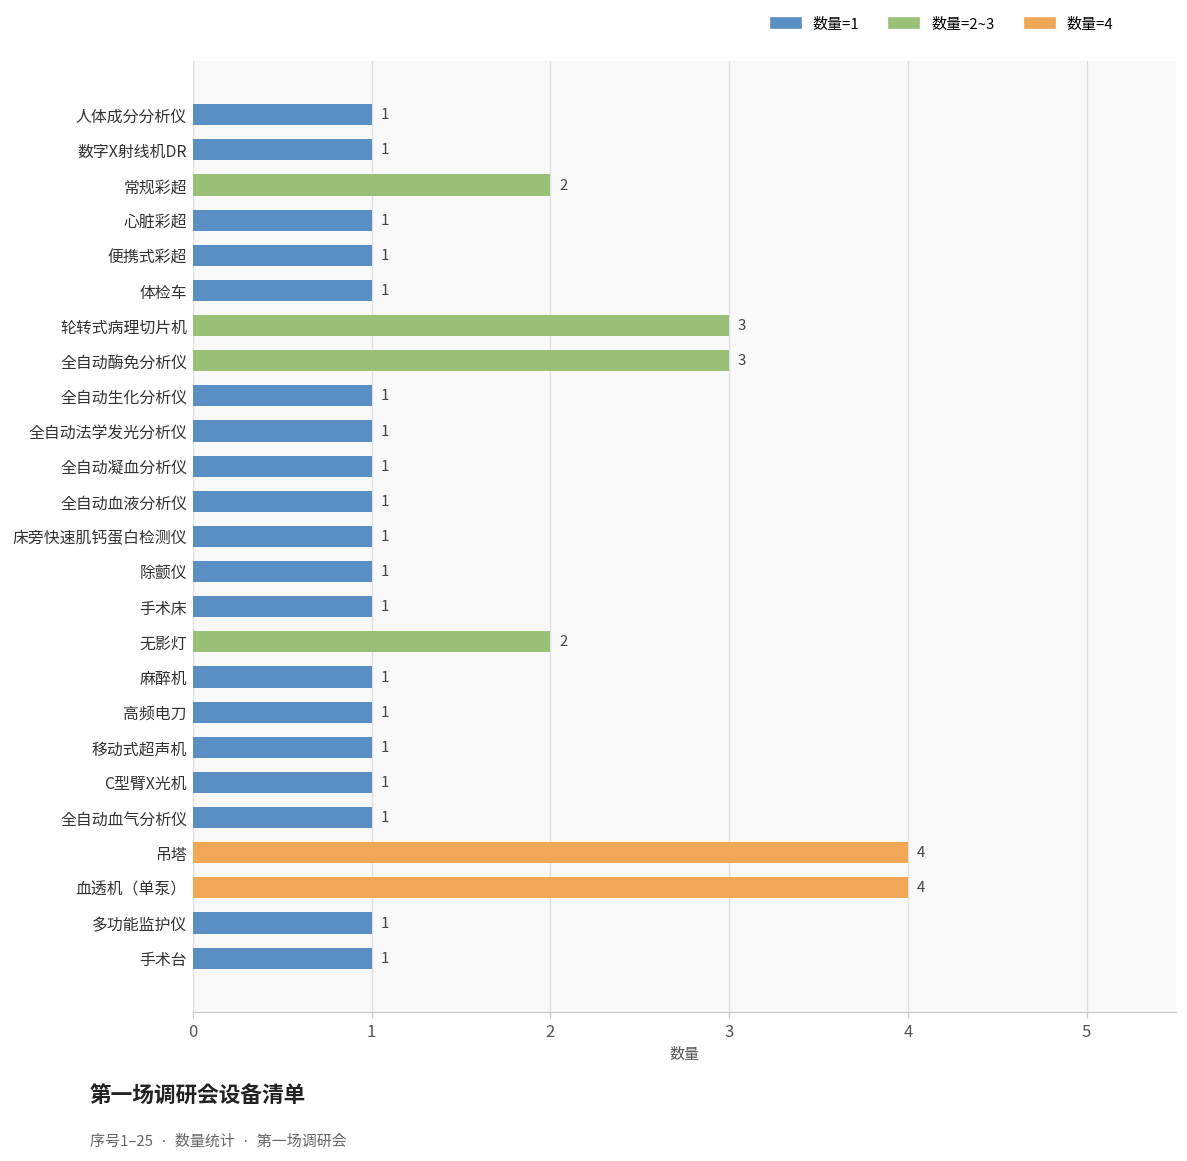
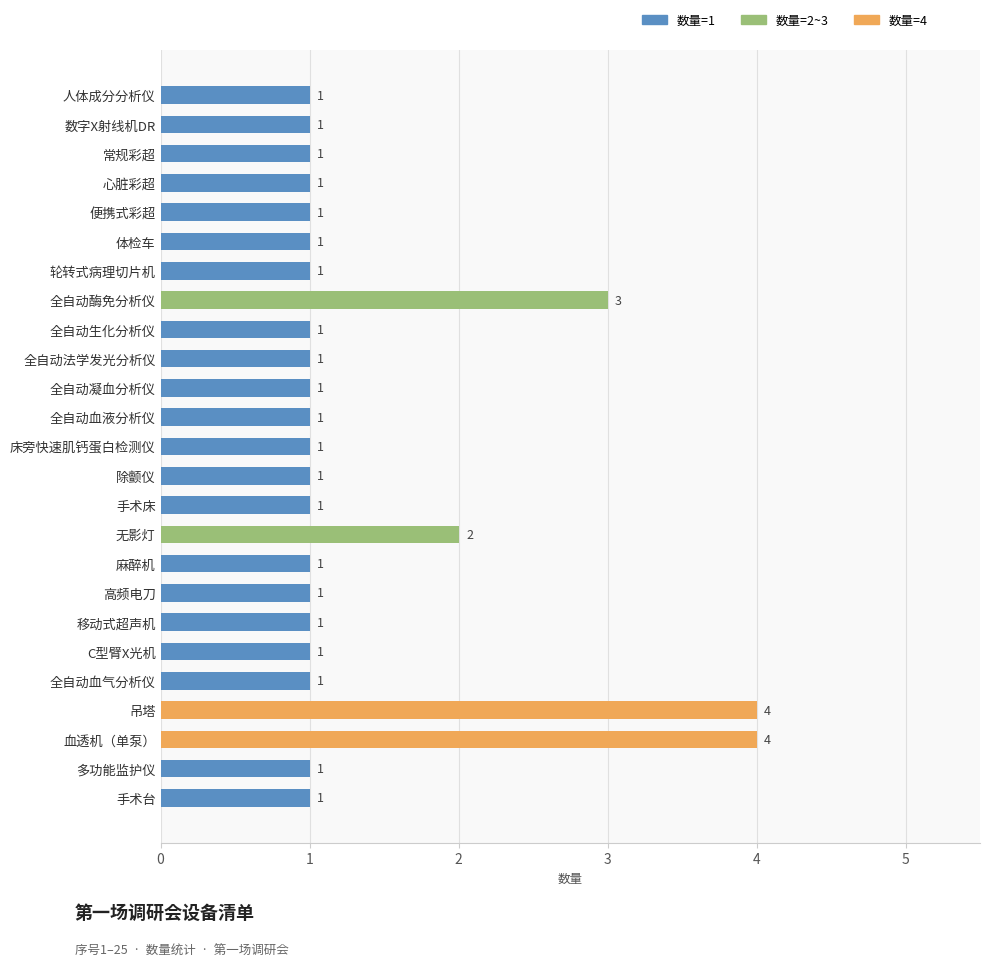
  {
    "人体成分分析仪": 1,
    "数字X射线机DR": 1,
-   "常规彩超": 2,
+   "常规彩超": 1,
    "心脏彩超": 1,
    "便携式彩超": 1,
    "体检车": 1,
-   "轮转式病理切片机": 3,
+   "轮转式病理切片机": 1,
    "全自动酶免分析仪": 3,
    "全自动生化分析仪": 1,
    "全自动法学发光分析仪": 1,
    "全自动凝血分析仪": 1,
    "全自动血液分析仪": 1,
    "床旁快速肌钙蛋白检测仪": 1,
    "除颤仪": 1,
    "手术床": 1,
    "无影灯": 2,
    "麻醉机": 1,
    "高频电刀": 1,
    "移动式超声机": 1,
    "C型臂X光机": 1,
    "全自动血气分析仪": 1,
    "吊塔": 4,
    "血透机（单泵）": 4,
    "多功能监护仪": 1,
    "手术台": 1
  }
